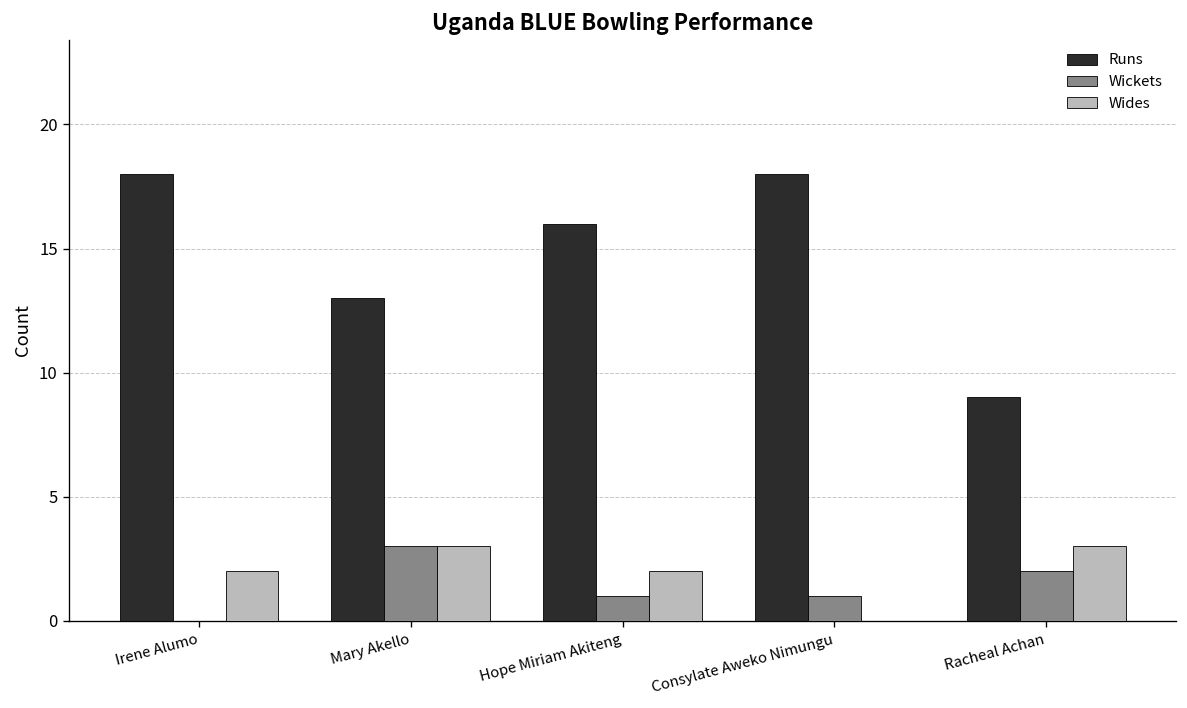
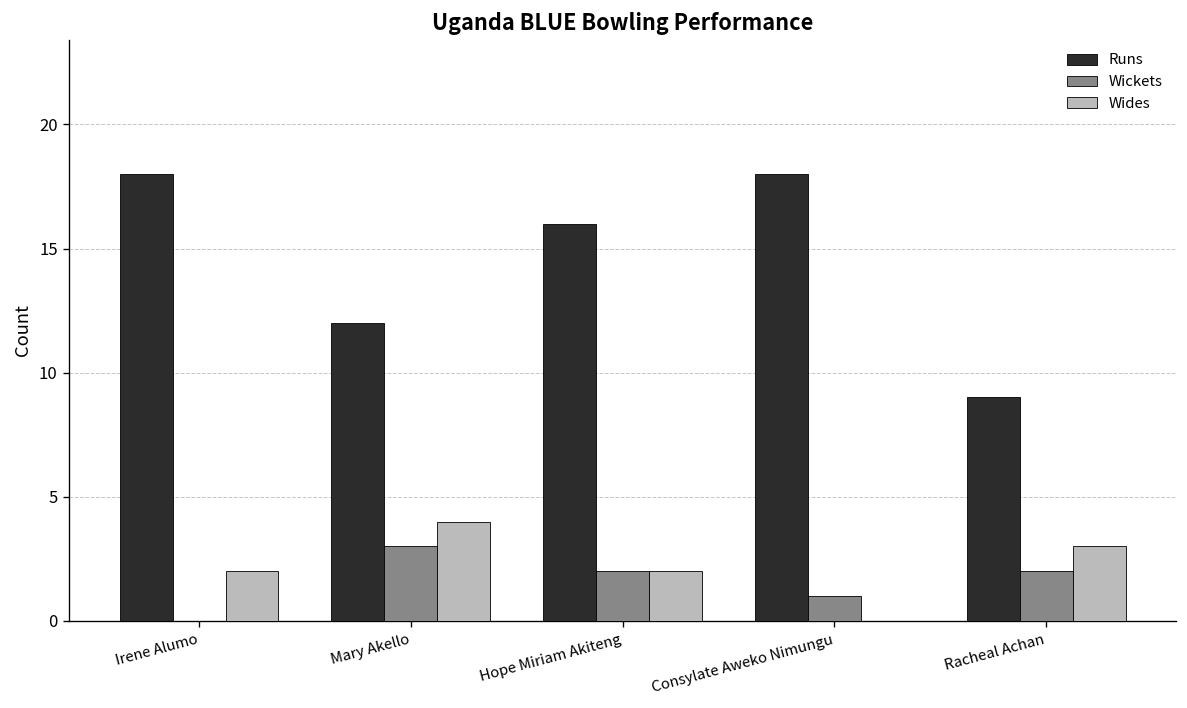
  {
    "Runs": {
      "Irene Alumo": 18,
-     "Mary Akello": 13,
+     "Mary Akello": 12,
      "Hope Miriam Akiteng": 16,
      "Consylate Aweko Nimungu": 18,
      "Racheal Achan": 9
    },
    "Wickets": {
      "Irene Alumo": 0,
      "Mary Akello": 3,
-     "Hope Miriam Akiteng": 1,
+     "Hope Miriam Akiteng": 2,
      "Consylate Aweko Nimungu": 1,
      "Racheal Achan": 2
    },
    "Wides": {
      "Irene Alumo": 2,
-     "Mary Akello": 3,
+     "Mary Akello": 4,
      "Hope Miriam Akiteng": 2,
      "Consylate Aweko Nimungu": 0,
      "Racheal Achan": 3
    }
  }
